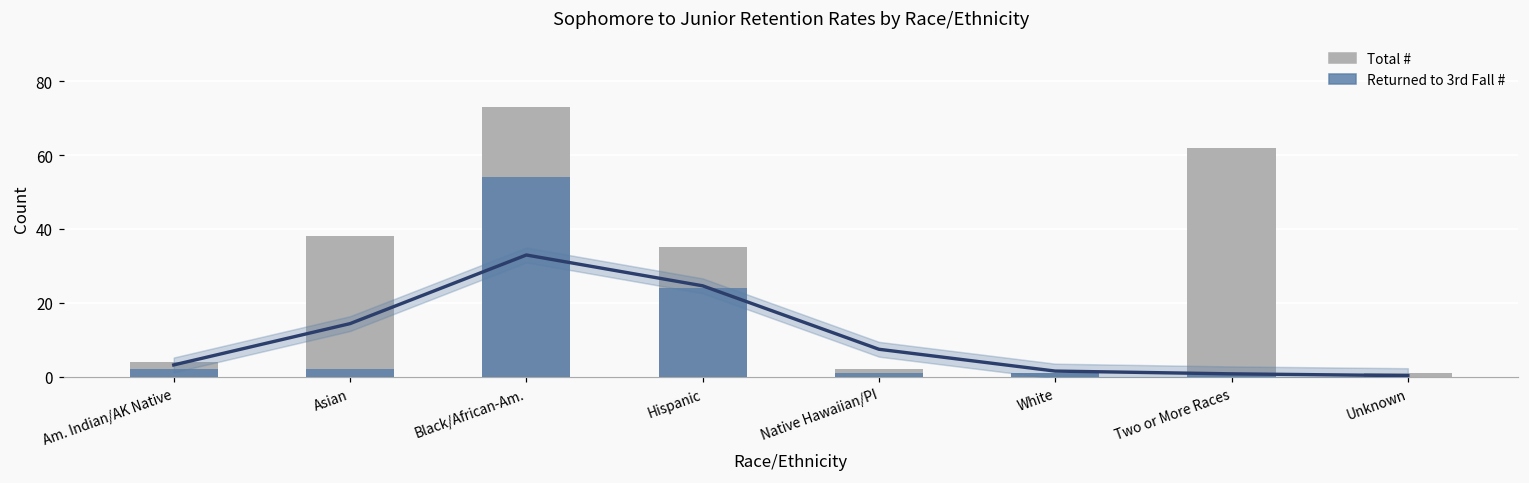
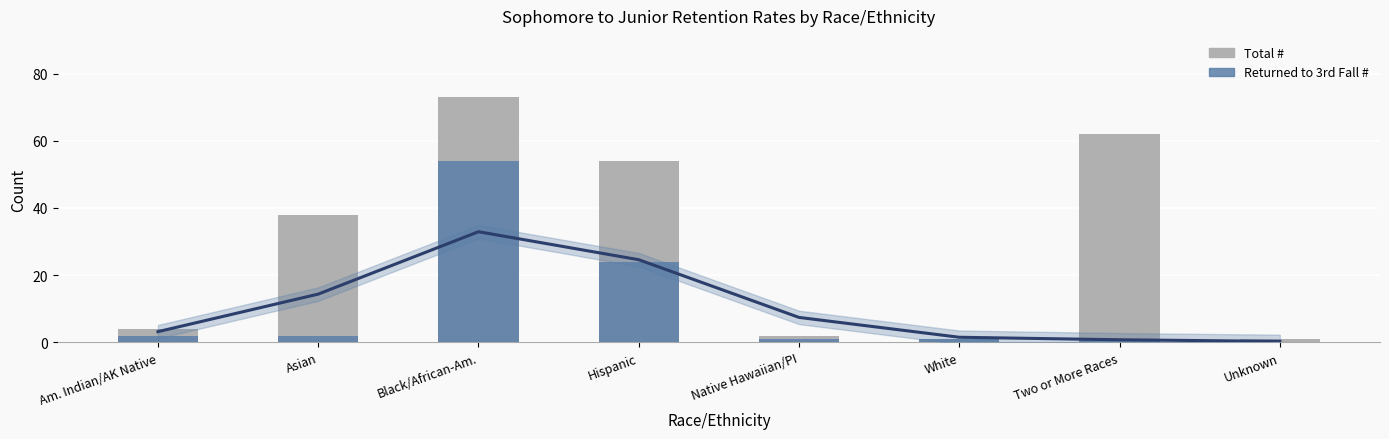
  {
    "Total #": {
      "Am. Indian/AK Native": 4,
      "Asian": 38,
      "Black/African-Am.": 73,
-     "Hispanic": 35,
+     "Hispanic": 54,
      "Native Hawaiian/PI": 2,
      "White": 1,
      "Two or More Races": 62,
      "Unknown": 1
    }
  }
